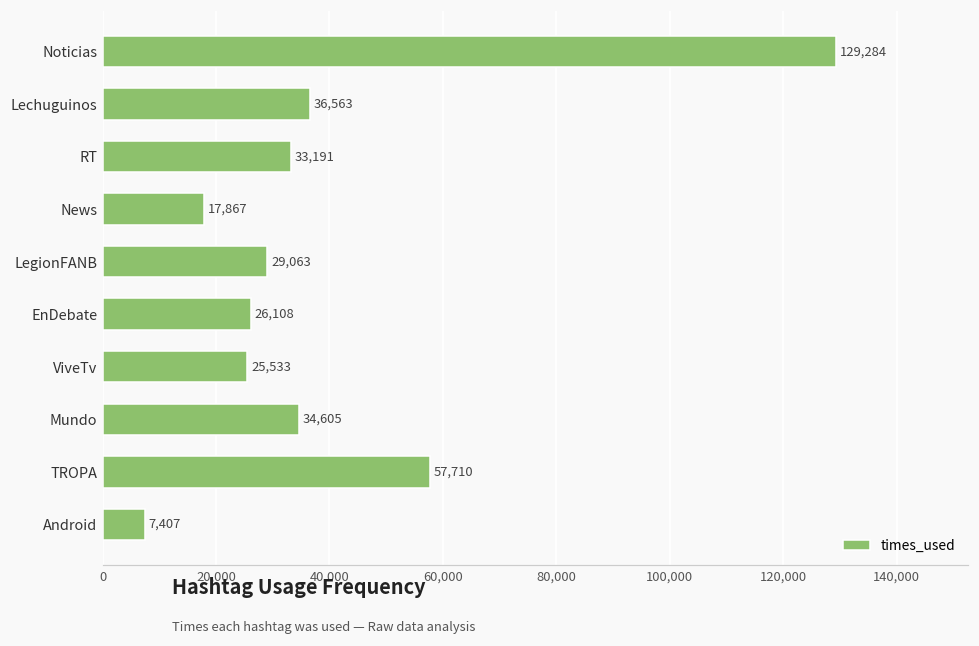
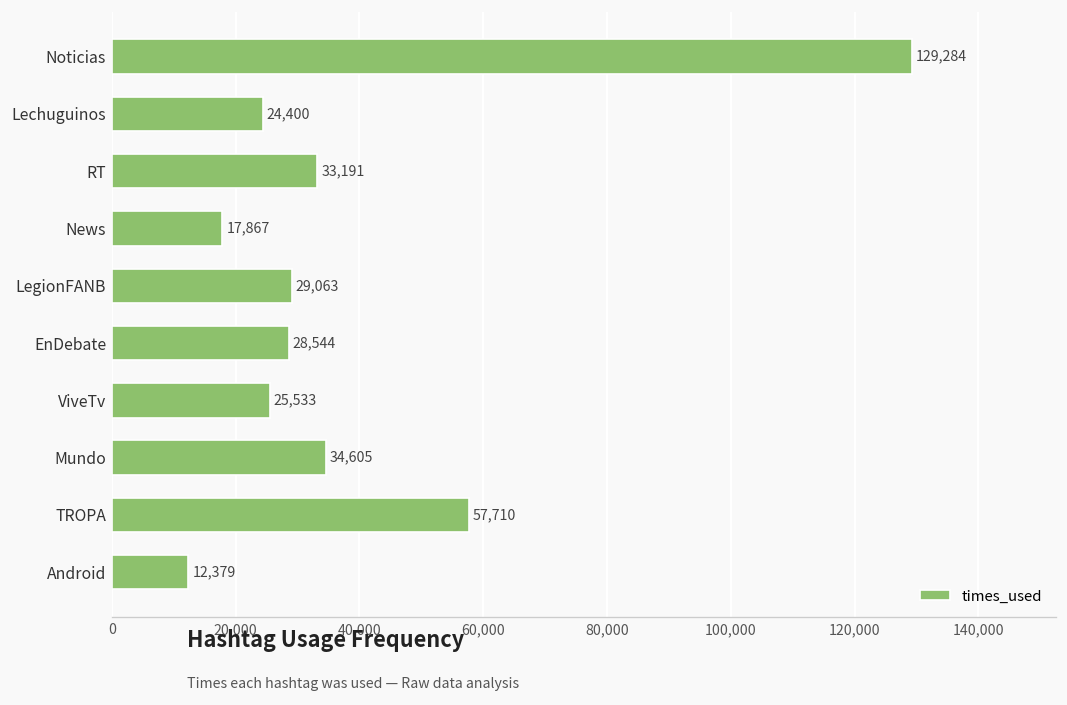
  {
    "Noticias": "129,284",
-   "Lechuguinos": "36,563",
+   "Lechuguinos": "24,400",
    "RT": "33,191",
    "News": "17,867",
    "LegionFANB": "29,063",
-   "EnDebate": "26,108",
+   "EnDebate": "28,544",
    "ViveTv": "25,533",
    "Mundo": "34,605",
    "TROPA": "57,710",
-   "Android": "7,407"
+   "Android": "12,379"
  }
